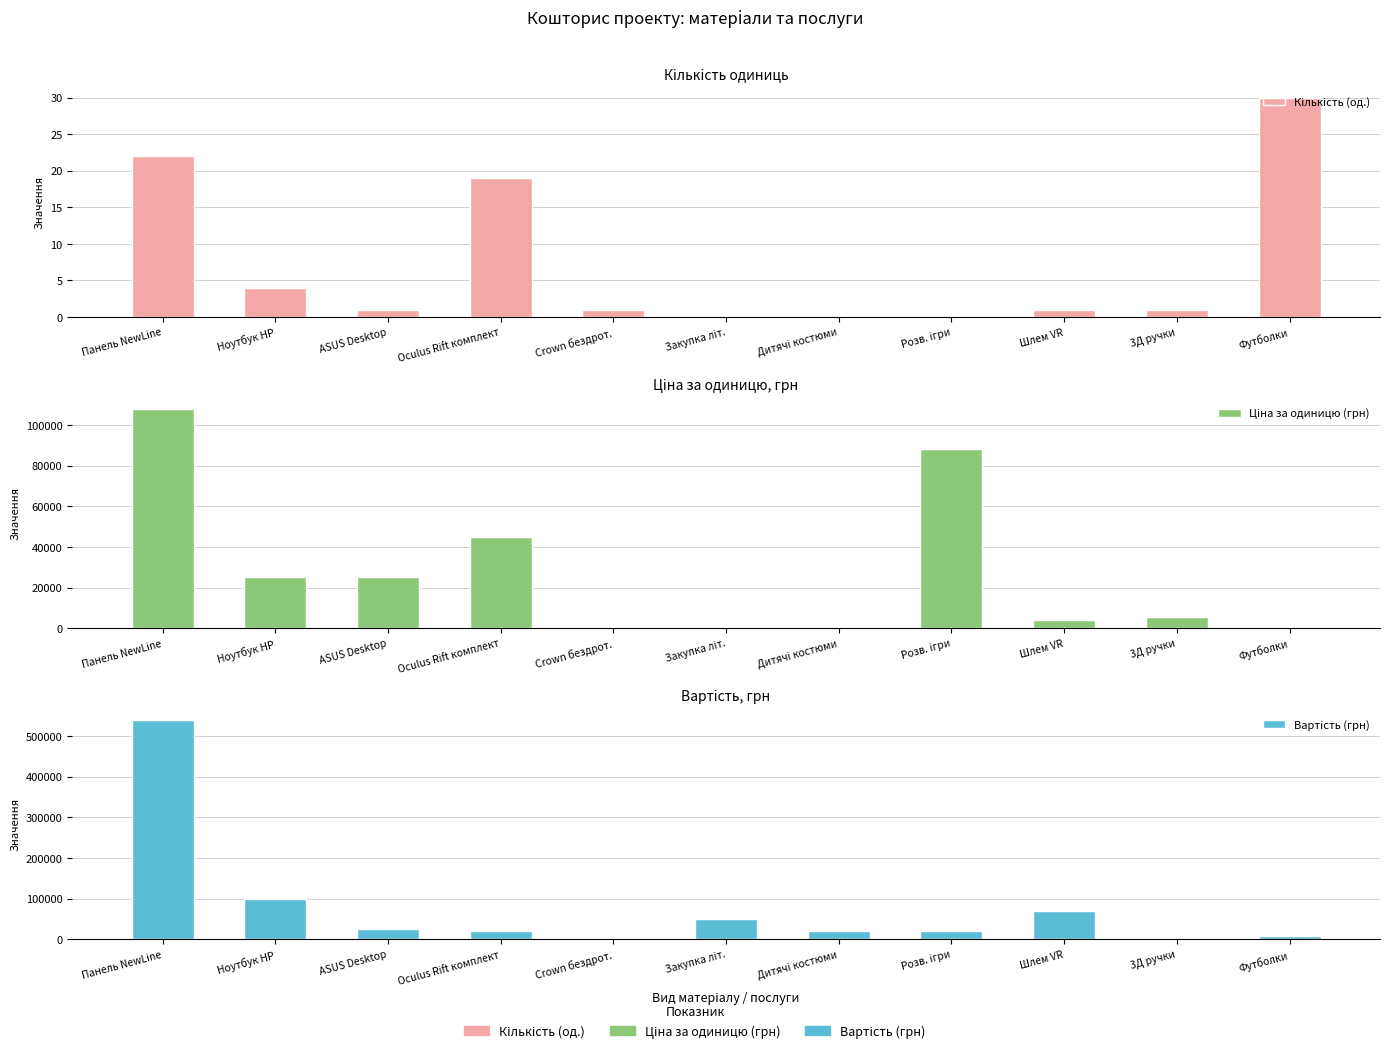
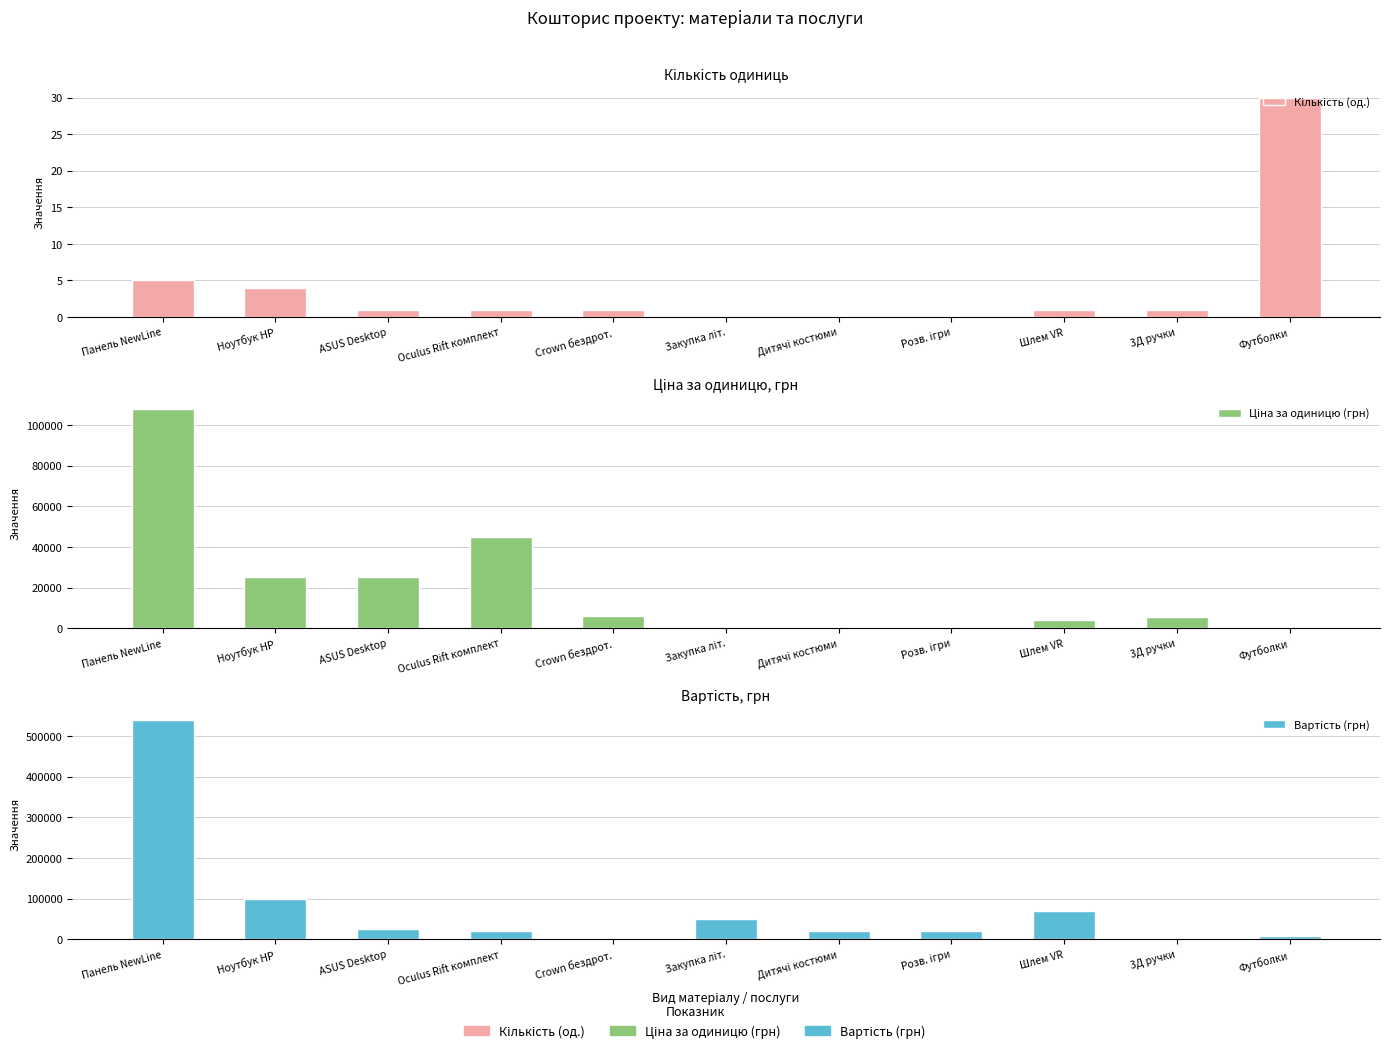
  {
    "Кількість одиниць": {
-     "Панель NewLine": 22,
+     "Панель NewLine": 5,
      "Ноутбук HP": 4,
      "ASUS Desktop": 1,
-     "Oculus Rift комплект": 19,
+     "Oculus Rift комплект": 1,
      "Crown бездрот.": 1,
      "Закупка літ.": 0,
      "Дитячі костюми": 0,
      "Розв. ігри": 0,
      "Шлем VR": 1,
      "3Д ручки": 1,
      "Футболки": 30
    },
    "Ціна за одиницю, грн": {
      "Панель NewLine": 108000,
      "Ноутбук HP": 25000,
      "ASUS Desktop": 25000,
      "Oculus Rift комплект": 45000,
-     "Crown бездрот.": 0,
+     "Crown бездрот.": 6000,
      "Закупка літ.": 0,
      "Дитячі костюми": 0,
-     "Розв. ігри": 88000,
+     "Розв. ігри": 0,
      "Шлем VR": 4000,
      "3Д ручки": 6000
    },
    "Вартість, грн": {
      "Панель NewLine": 540000,
      "Ноутбук HP": 100000,
      "ASUS Desktop": 30000,
      "Oculus Rift комплект": 20000,
      "Закупка літ.": 50000,
      "Дитячі костюми": 20000,
      "Розв. ігри": 20000,
      "Шлем VR": 70000,
      "Футболки": 10000
    }
  }
